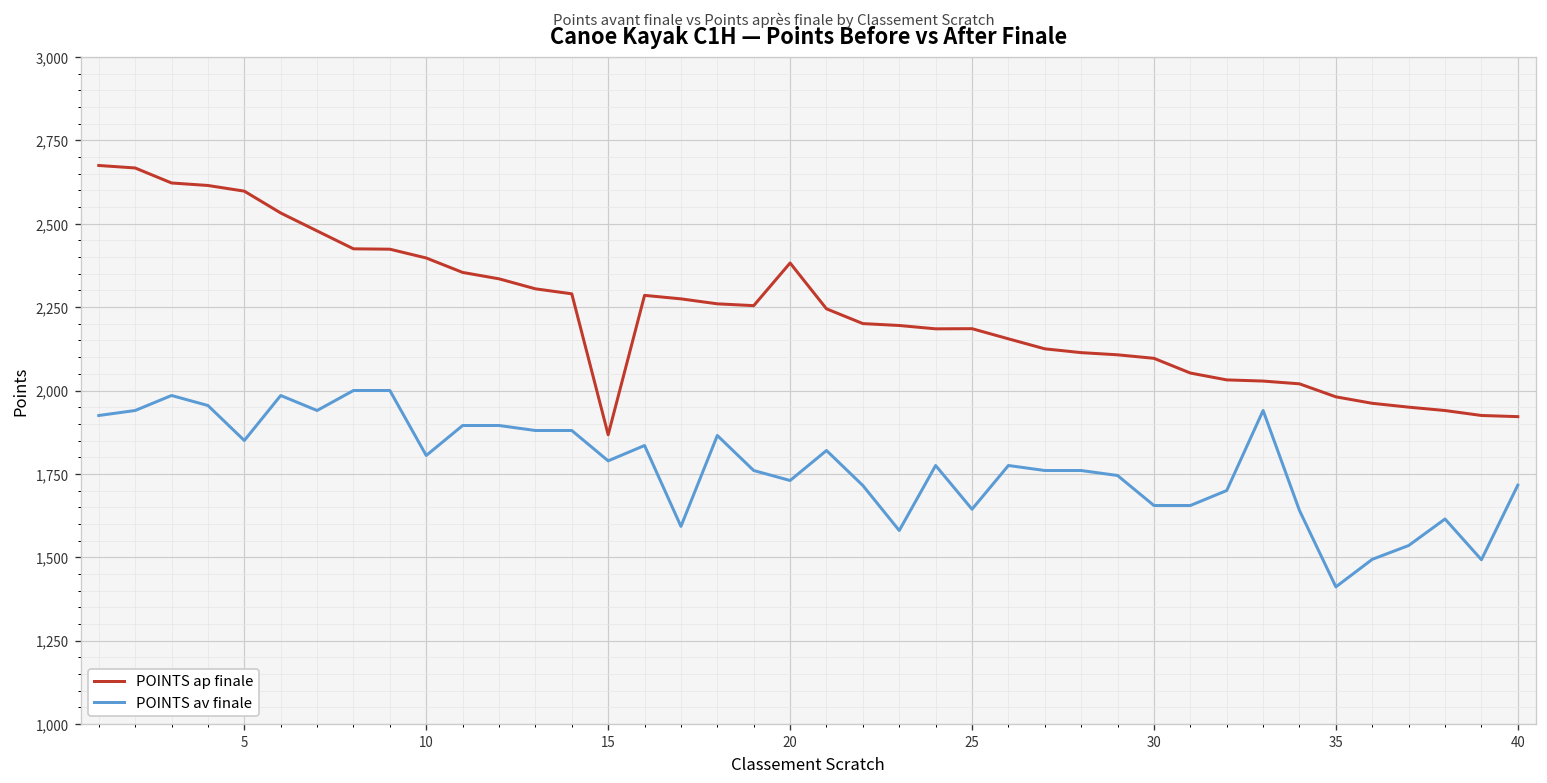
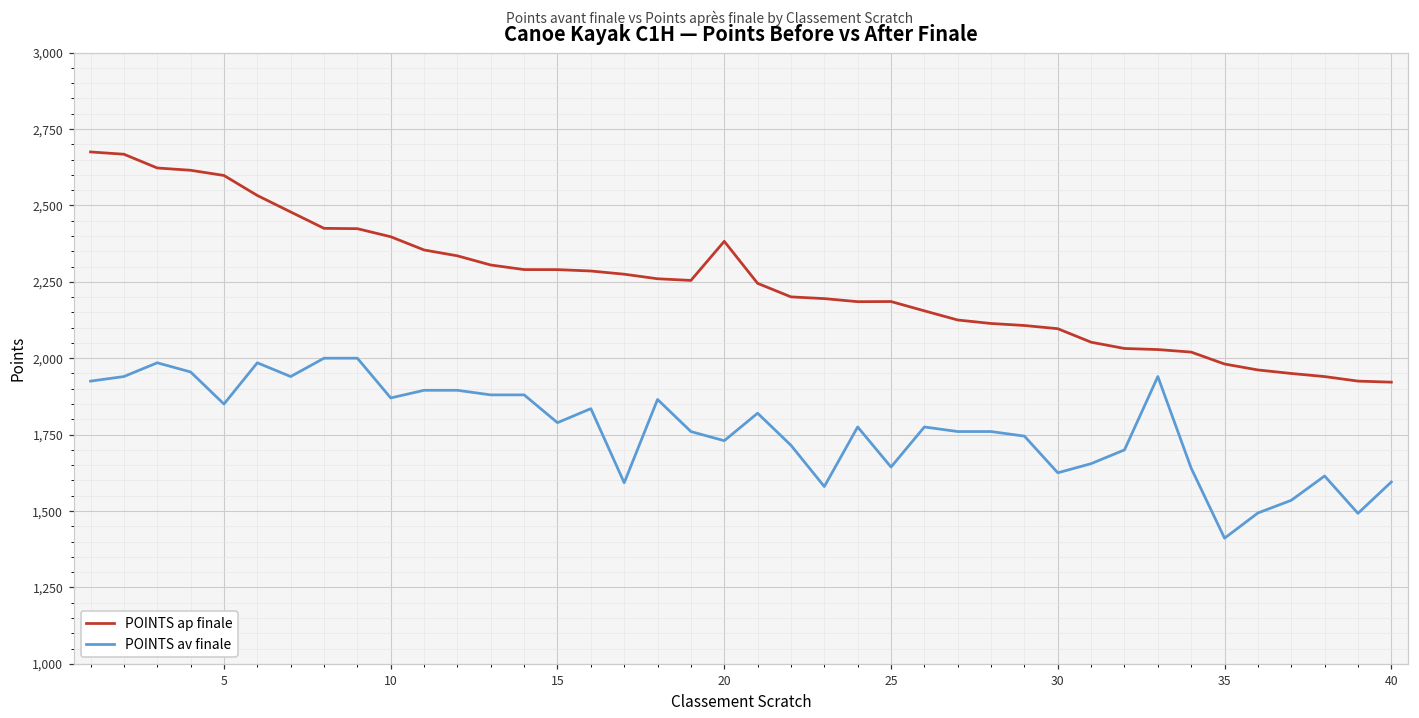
  {
    "POINTS ap finale": {
      "5": "2,600",
      "10": "2,400",
-     "15": "1,870",
+     "15": "2,290",
      "20": "2,380",
      "25": "2,190",
      "30": "2,100",
      "35": "1,980",
      "40": "1,920"
    },
    "POINTS av finale": {
      "5": "1,850",
-     "10": "1,810",
+     "10": "1,870",
      "15": "1,790",
      "20": "1,730",
      "25": "1,640",
-     "30": "1,660",
+     "30": "1,630",
      "35": "1,410",
-     "40": "1,720"
+     "40": "1,600"
    }
  }
